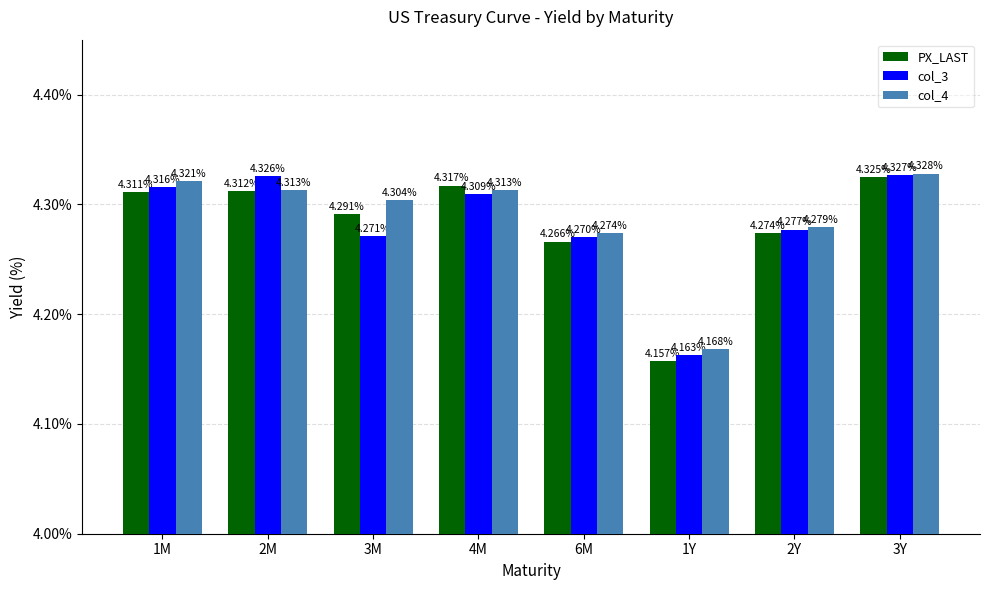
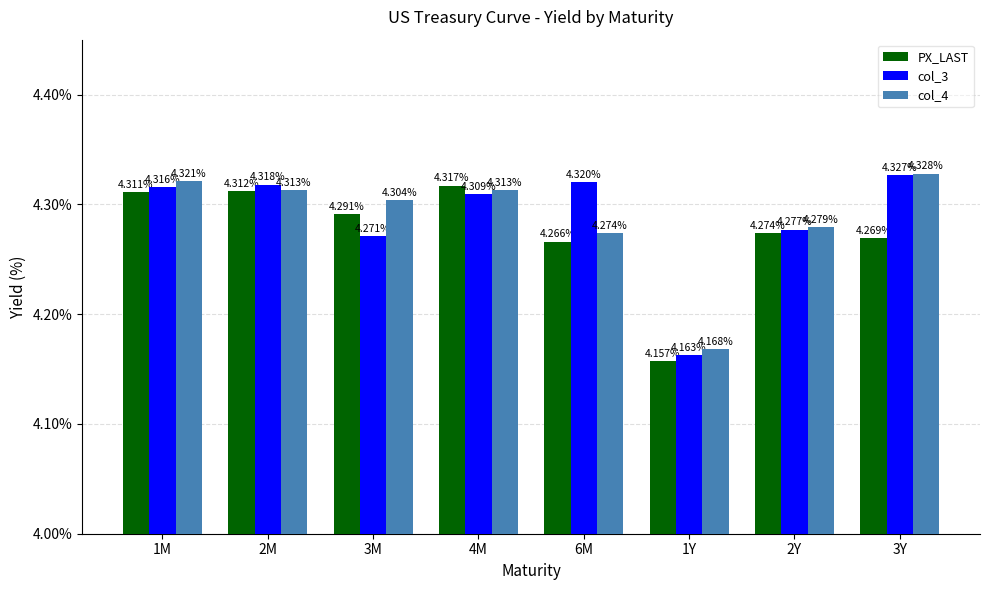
  {
    "PX_LAST": {
      "1M": "4.311%",
      "2M": "4.312%",
      "3M": "4.291%",
      "4M": "4.317%",
      "6M": "4.266%",
      "1Y": "4.157%",
-     "3Y": "4.325%"
+     "3Y": "4.269%"
    },
    "col_3": {
      "1M": "4.316%",
-     "2M": "4.326%",
+     "2M": "4.318%",
      "3M": "4.271%",
      "4M": "4.309%",
-     "6M": "4.270%",
+     "6M": "4.320%",
      "1Y": "4.163%"
    },
    "col_4": {
      "1M": "4.321%",
      "2M": "4.313%",
      "3M": "4.304%",
      "4M": "4.313%",
      "6M": "4.274%",
      "1Y": "4.168%"
    }
  }
